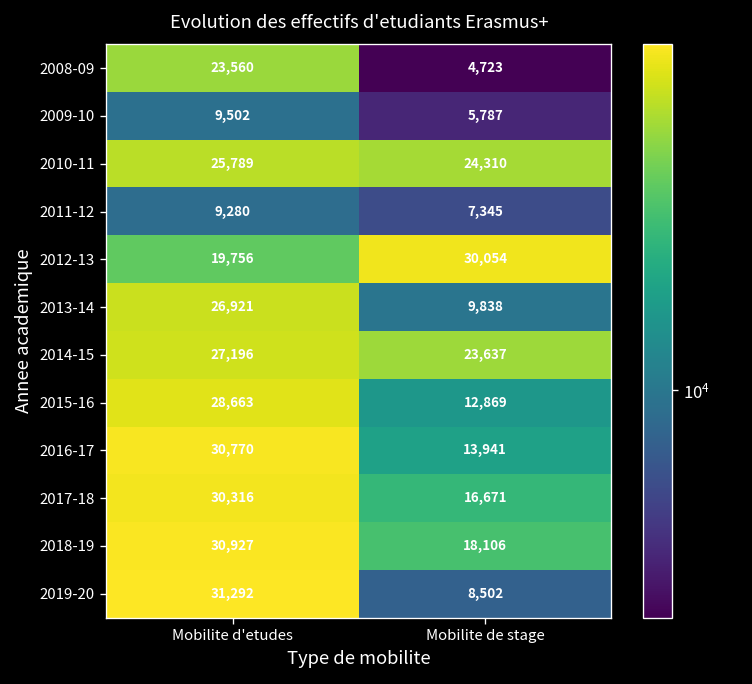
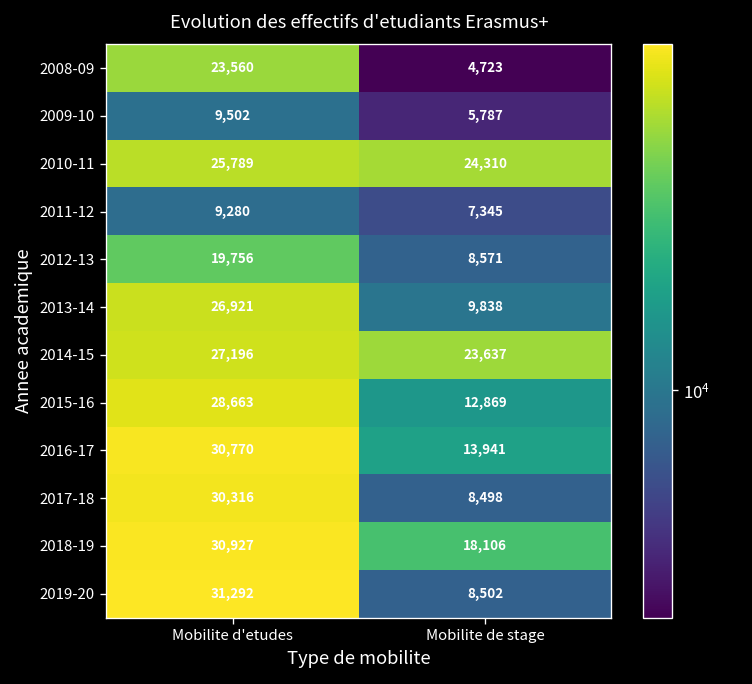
  {
    "2008-09": {
      "Mobilite d'etudes": "23,560",
      "Mobilite de stage": "4,723"
    },
    "2009-10": {
      "Mobilite d'etudes": "9,502",
      "Mobilite de stage": "5,787"
    },
    "2010-11": {
      "Mobilite d'etudes": "25,789",
      "Mobilite de stage": "24,310"
    },
    "2011-12": {
      "Mobilite d'etudes": "9,280",
      "Mobilite de stage": "7,345"
    },
    "2012-13": {
      "Mobilite d'etudes": "19,756",
-     "Mobilite de stage": "30,054"
+     "Mobilite de stage": "8,571"
    },
    "2013-14": {
      "Mobilite d'etudes": "26,921",
      "Mobilite de stage": "9,838"
    },
    "2014-15": {
      "Mobilite d'etudes": "27,196",
      "Mobilite de stage": "23,637"
    },
    "2015-16": {
      "Mobilite d'etudes": "28,663",
      "Mobilite de stage": "12,869"
    },
    "2016-17": {
      "Mobilite d'etudes": "30,770",
      "Mobilite de stage": "13,941"
    },
    "2017-18": {
      "Mobilite d'etudes": "30,316",
-     "Mobilite de stage": "16,671"
+     "Mobilite de stage": "8,498"
    },
    "2018-19": {
      "Mobilite d'etudes": "30,927",
      "Mobilite de stage": "18,106"
    },
    "2019-20": {
      "Mobilite d'etudes": "31,292",
      "Mobilite de stage": "8,502"
    }
  }
